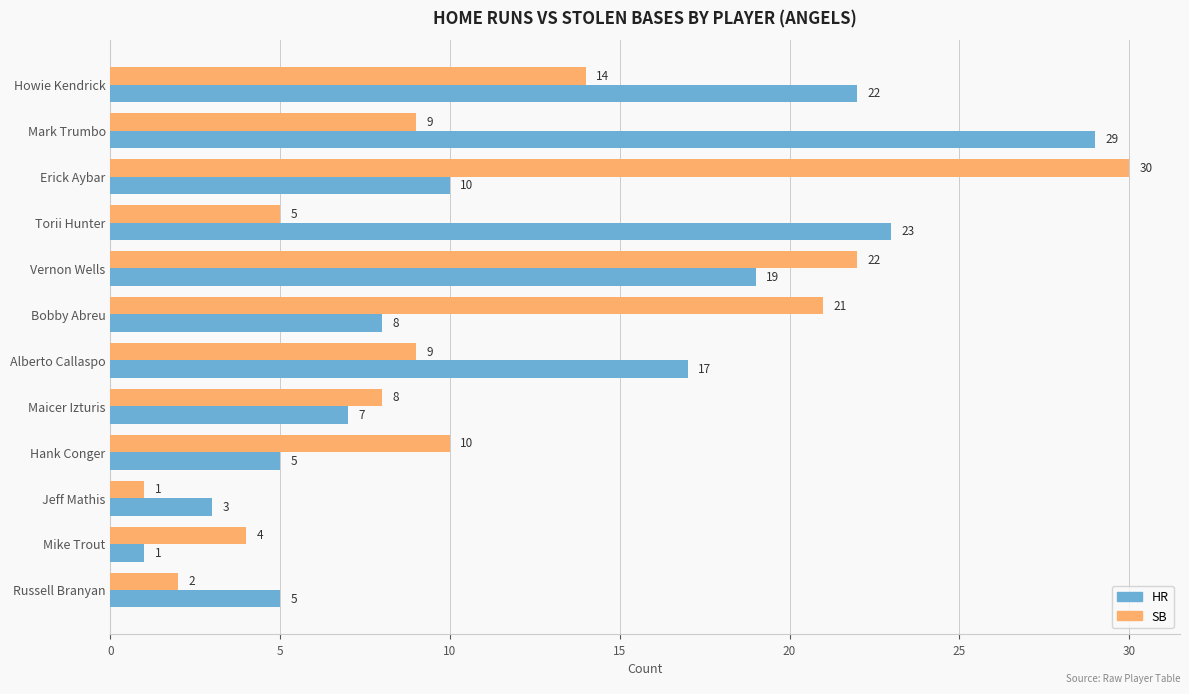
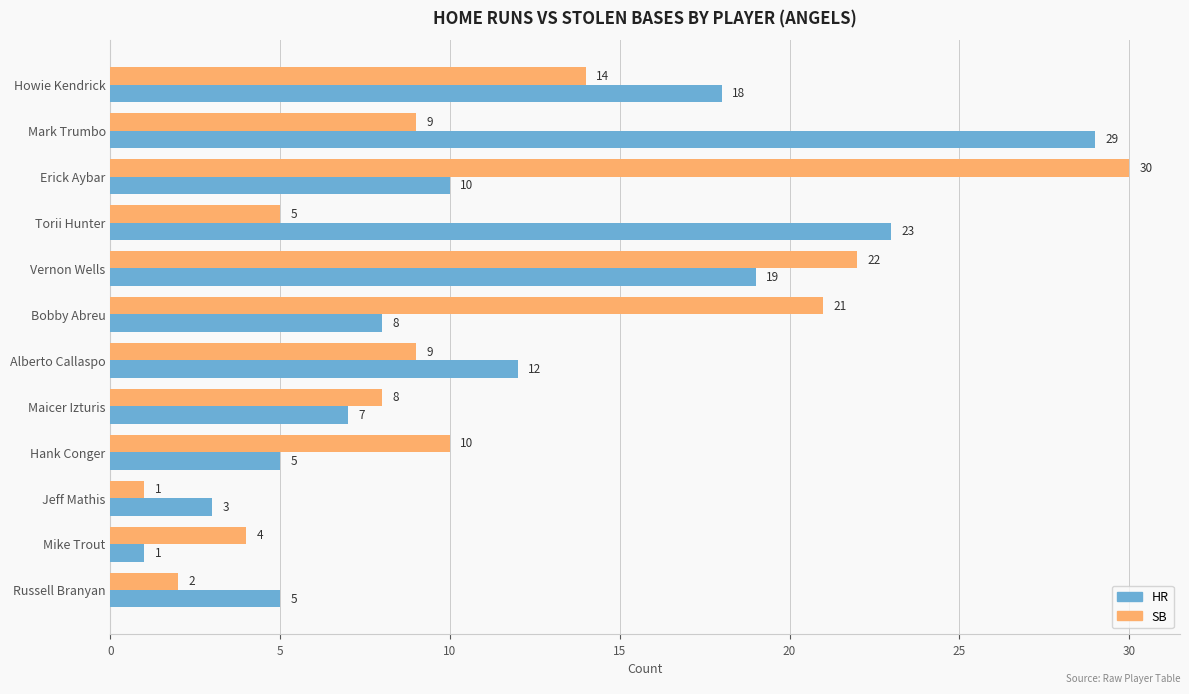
  {
    "HR": {
-     "Howie Kendrick": 22,
+     "Howie Kendrick": 18,
      "Mark Trumbo": 29,
      "Erick Aybar": 10,
      "Torii Hunter": 23,
      "Vernon Wells": 19,
      "Bobby Abreu": 8,
-     "Alberto Callaspo": 17,
+     "Alberto Callaspo": 12,
      "Maicer Izturis": 7,
      "Hank Conger": 5,
      "Jeff Mathis": 3,
      "Mike Trout": 1,
      "Russell Branyan": 5
    },
    "SB": {
      "Howie Kendrick": 14,
      "Mark Trumbo": 9,
      "Erick Aybar": 30,
      "Torii Hunter": 5,
      "Vernon Wells": 22,
      "Bobby Abreu": 21,
      "Alberto Callaspo": 9,
      "Maicer Izturis": 8,
      "Hank Conger": 10,
      "Jeff Mathis": 1,
      "Mike Trout": 4,
      "Russell Branyan": 2
    }
  }
